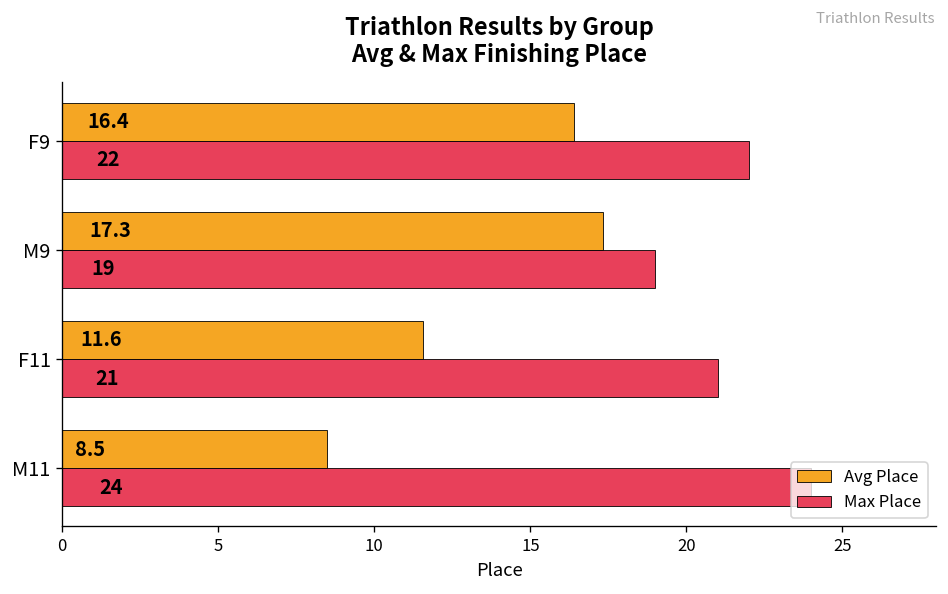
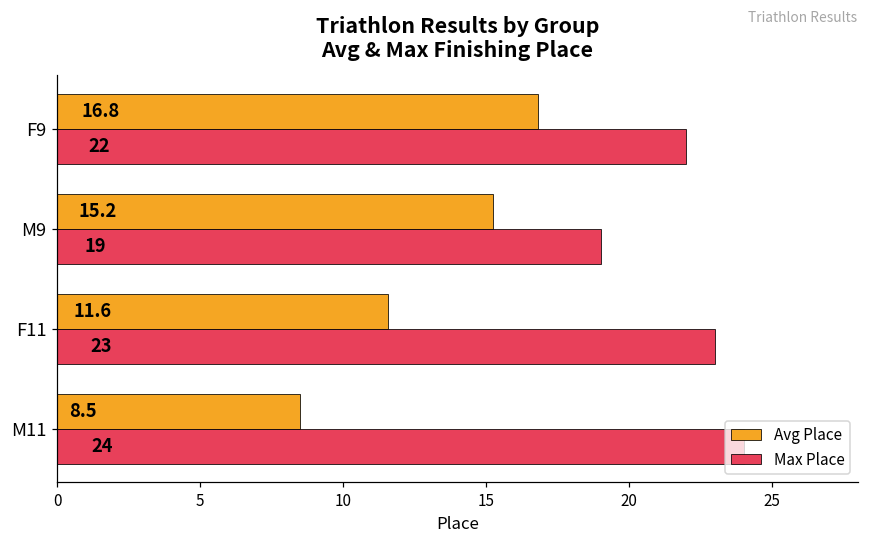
  {
    "Avg Place": {
-     "F9": 16.4,
-     "M9": 17.3,
+     "F9": 16.8,
+     "M9": 15.2,
      "F11": 11.6,
      "M11": 8.5
    },
    "Max Place": {
      "F9": 22,
      "M9": 19,
-     "F11": 21
+     "F11": 23
    }
  }
